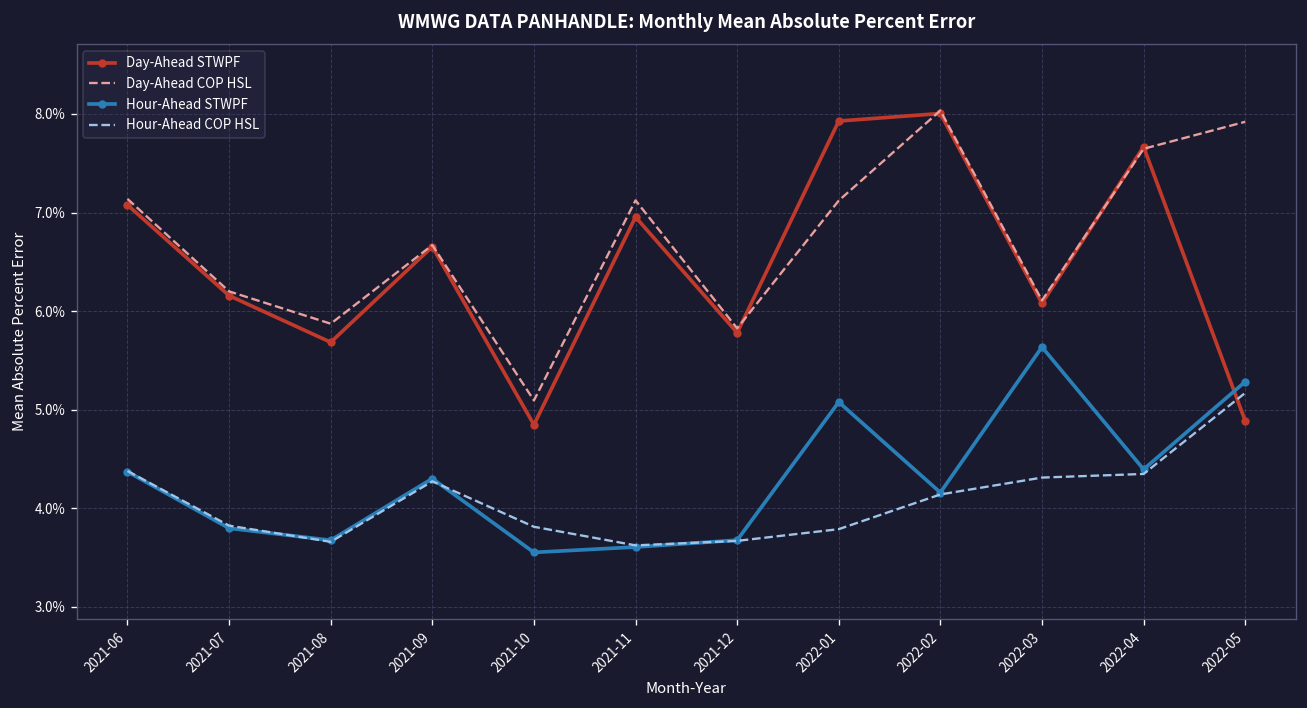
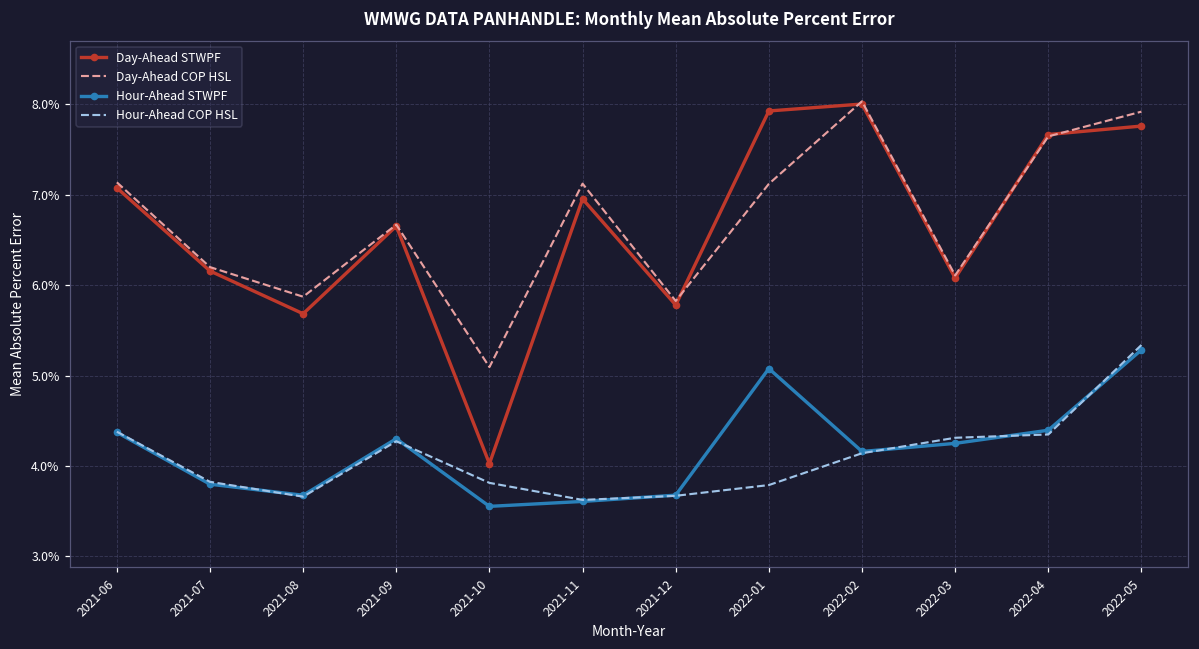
  {
    "Day-Ahead STWPF": {
      "2021-06": "7.1%",
      "2021-07": "6.2%",
      "2021-08": "5.7%",
-     "2021-10": "4.8%",
+     "2021-10": "4.0%",
      "2021-11": "7.0%",
      "2021-12": "5.8%",
      "2022-01": "7.9%",
-     "2022-05": "4.9%"
+     "2022-05": "7.8%"
    },
    "Day-Ahead COP HSL": {
      "2021-06": "7.1%",
      "2021-07": "6.2%",
      "2021-08": "5.9%",
      "2021-10": "5.1%",
      "2021-11": "7.1%",
      "2021-12": "5.8%",
      "2022-01": "7.1%",
      "2022-05": "7.9%"
    },
    "Hour-Ahead STWPF": {
      "2021-10": "3.6%",
      "2022-01": "5.1%",
-     "2022-03": "5.6%",
+     "2022-03": "4.3%",
      "2022-04": "4.4%",
      "2022-05": "5.3%"
    },
    "Hour-Ahead COP HSL": {
      "2021-10": "3.8%",
      "2022-01": "3.8%",
      "2022-03": "4.3%",
      "2022-04": "4.3%",
-     "2022-05": "5.2%"
+     "2022-05": "5.3%"
    }
  }
